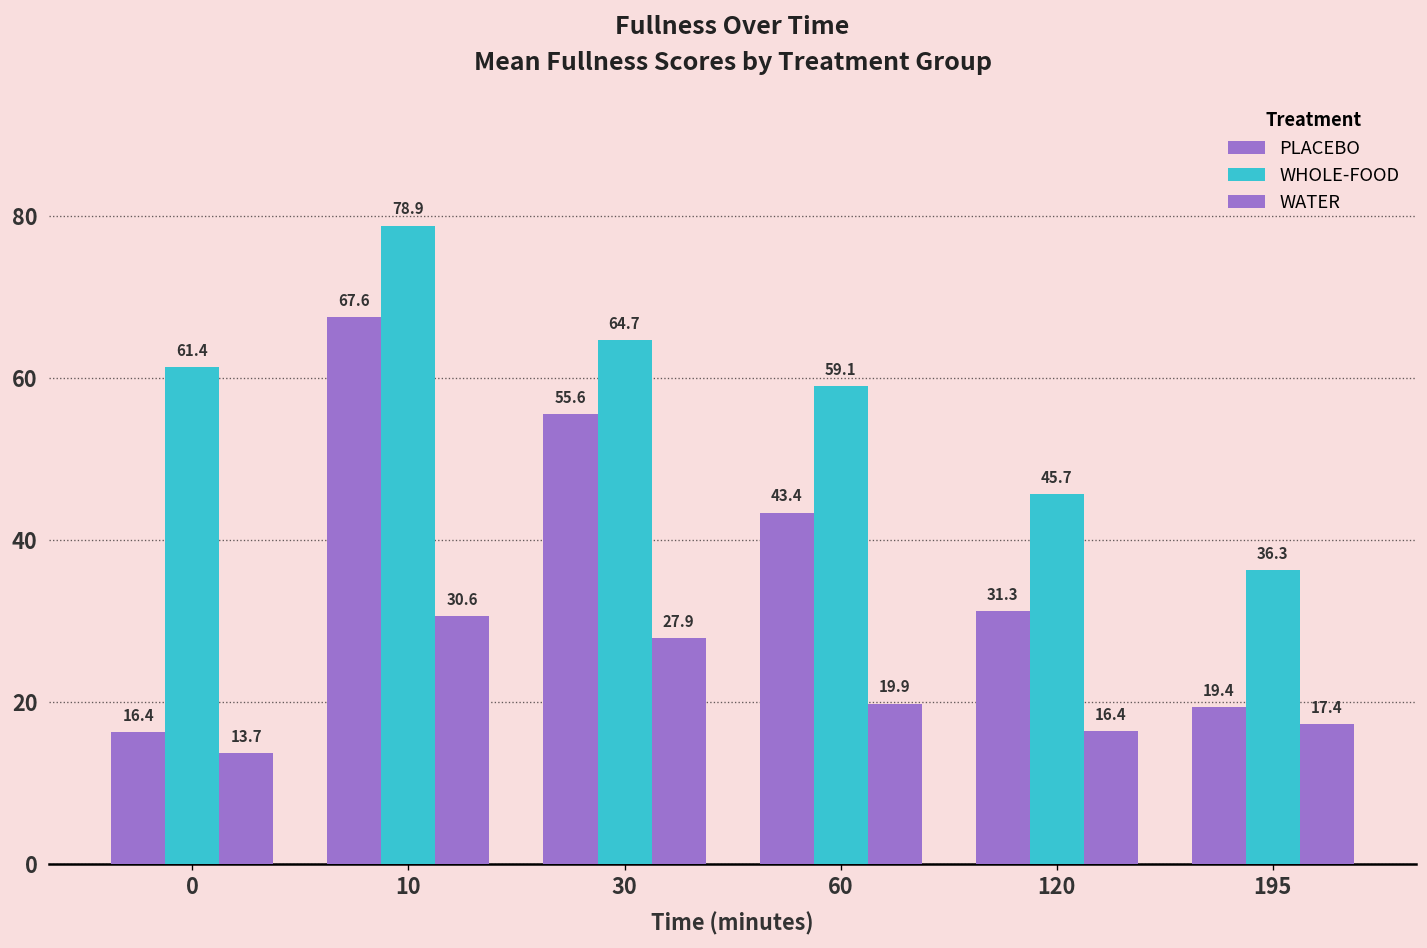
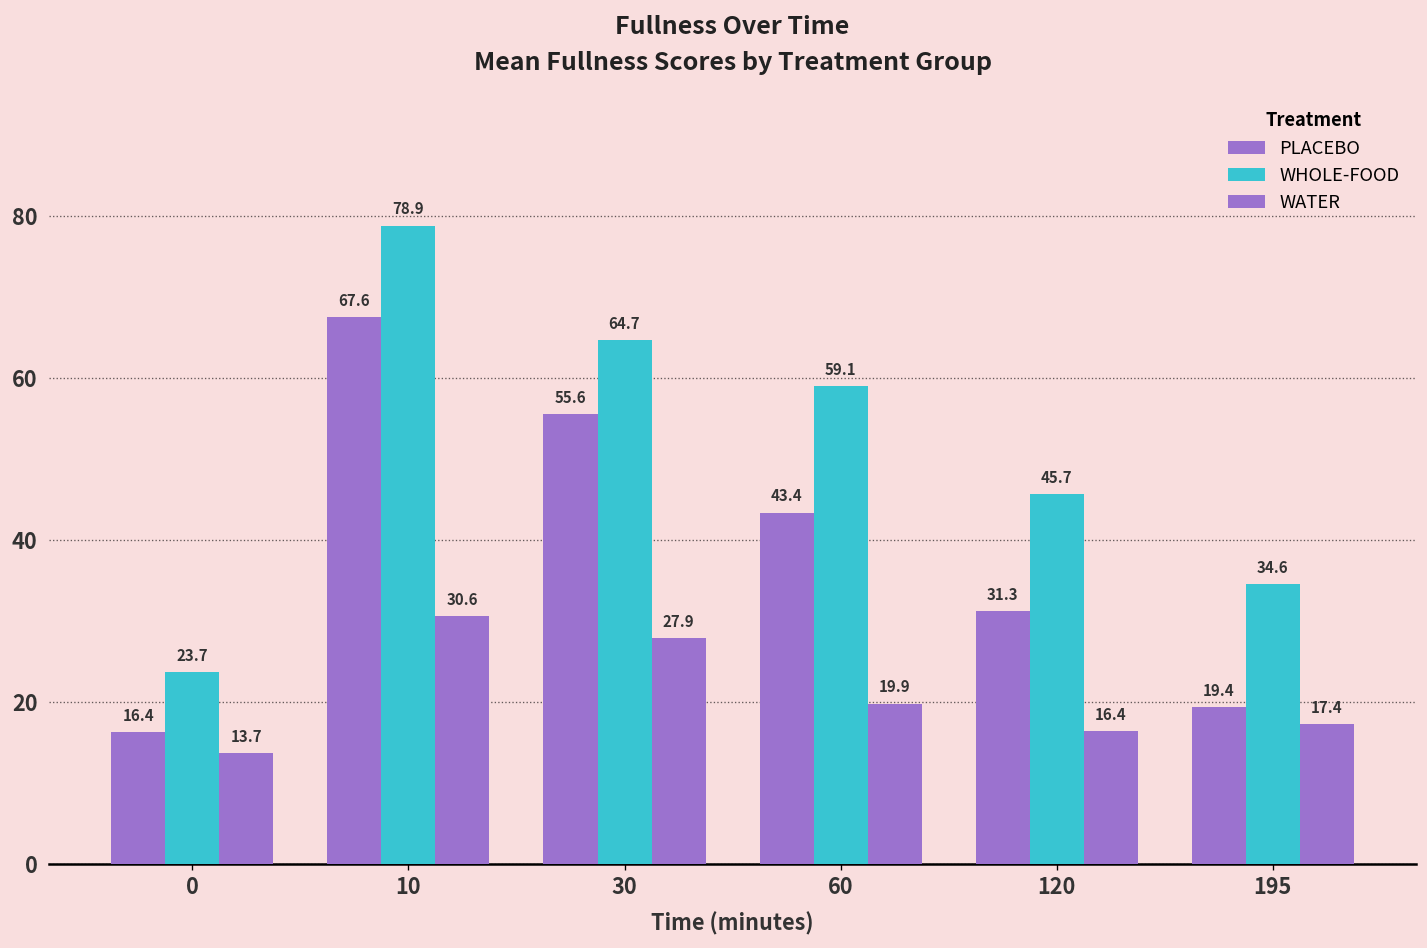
  {
    "WHOLE-FOOD": {
-     "0": 61.4,
+     "0": 23.7,
      "10": 78.9,
      "30": 64.7,
      "60": 59.1,
      "120": 45.7,
-     "195": 36.3
+     "195": 34.6
    }
  }
